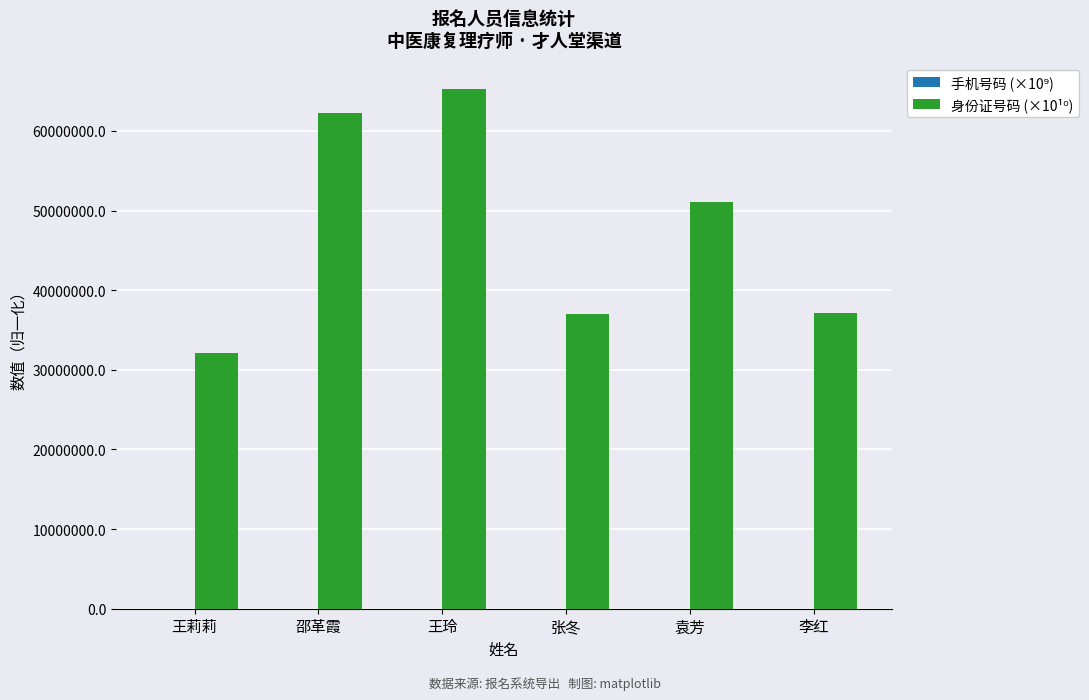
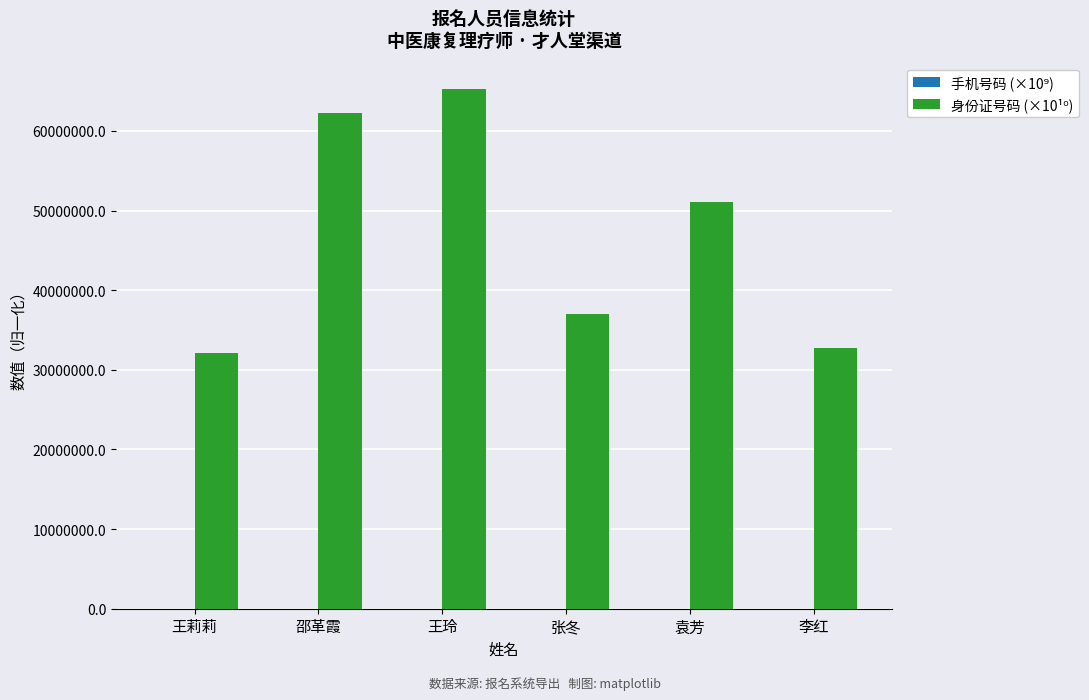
  {
    "身份证号码 (×10¹⁰)": {
      "王莉莉": 32000000,
      "邵革霞": 62000000,
      "王玲": 65000000,
      "张冬": 37000000,
      "袁芳": 51000000,
-     "李红": 37000000
+     "李红": 33000000
    }
  }
